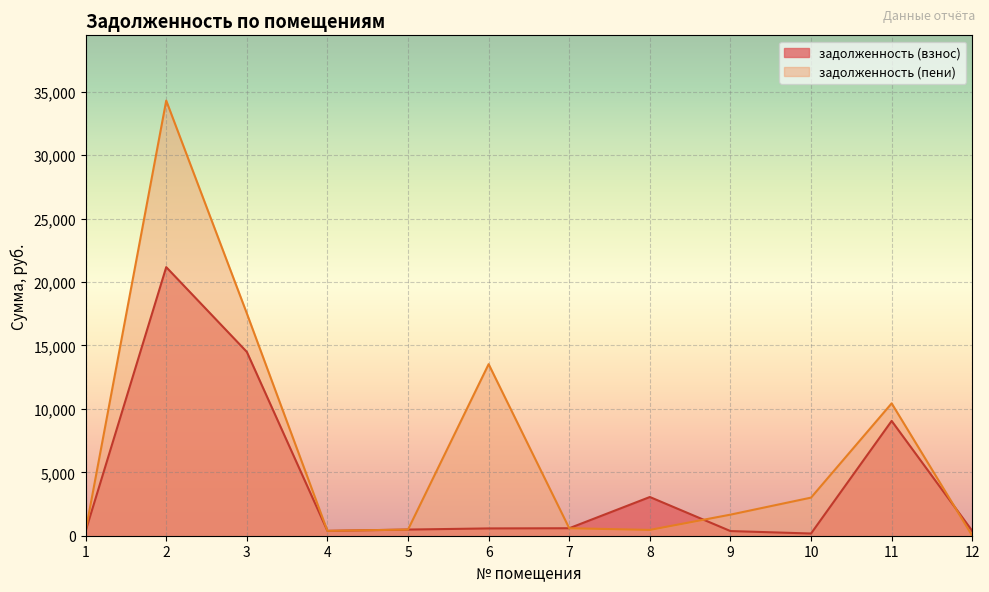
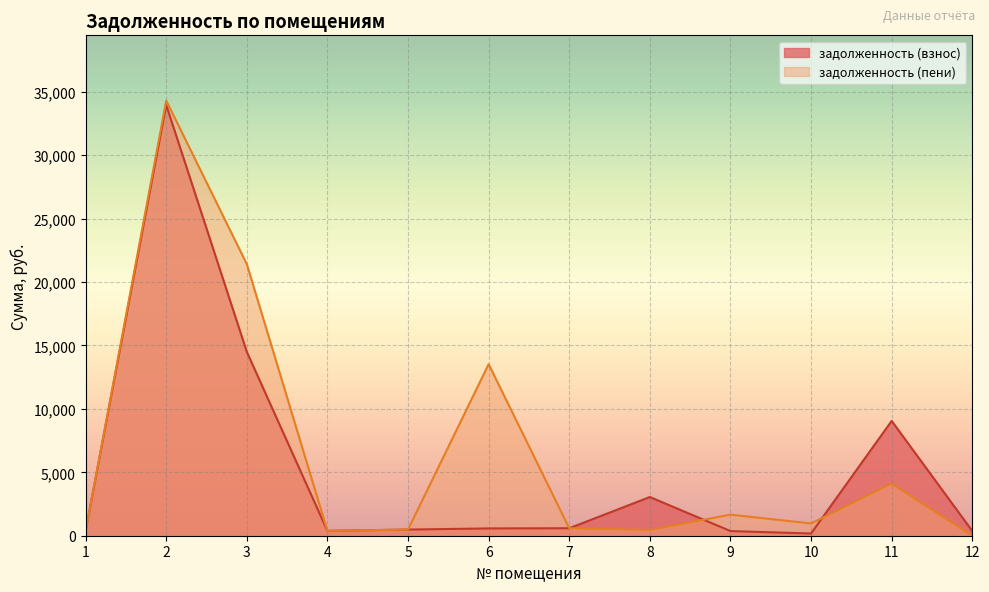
  {
    "задолженность (взнос)": {
-     "2": "21,200",
+     "2": "34,000",
      "3": "14,500",
      "6": "600",
      "8": "3,100",
      "9": "400",
      "10": "200",
      "11": "9,100",
      "12": "400"
    },
    "задолженность (пени)": {
      "2": "34,300",
-     "3": "17,500",
+     "3": "21,400",
      "6": "13,500",
      "8": "500",
      "9": "1,700",
-     "10": "3,000",
-     "11": "10,400",
+     "10": "1,000",
+     "11": "4,100",
      "12": "0"
    }
  }
